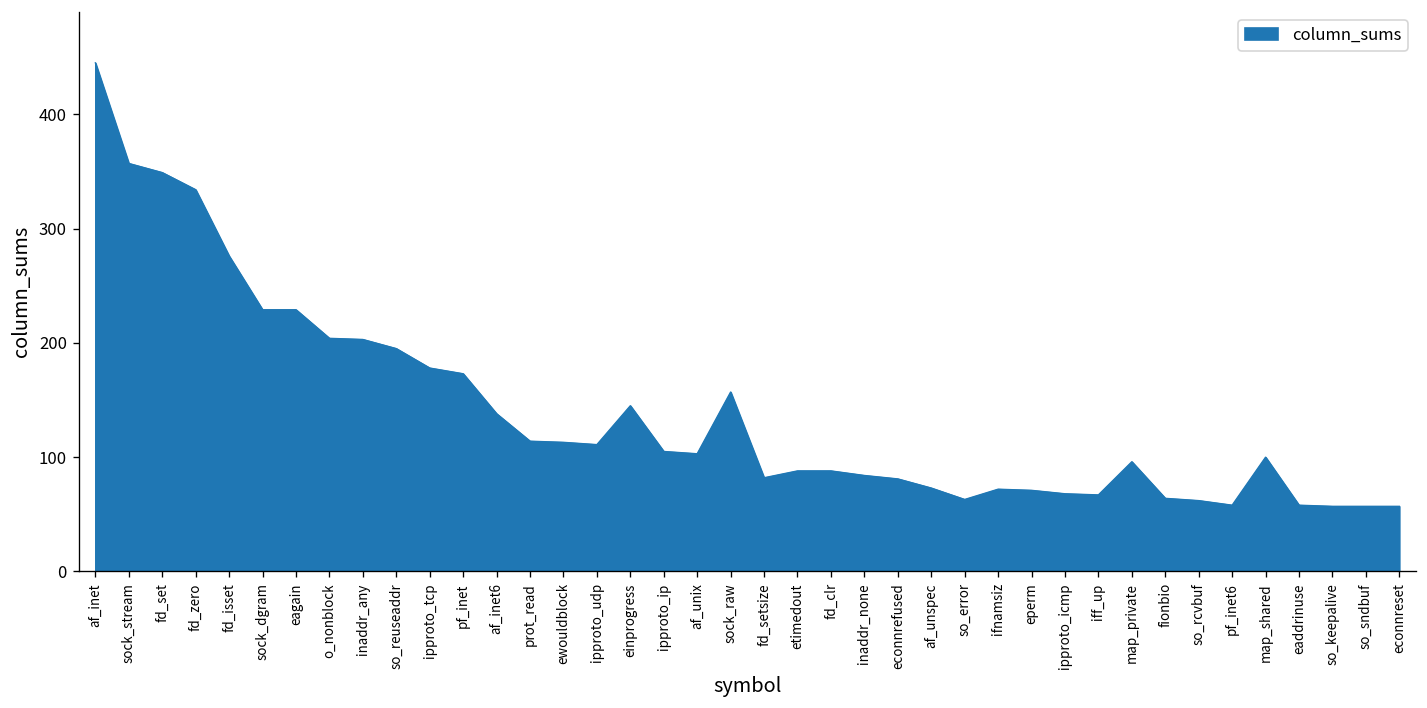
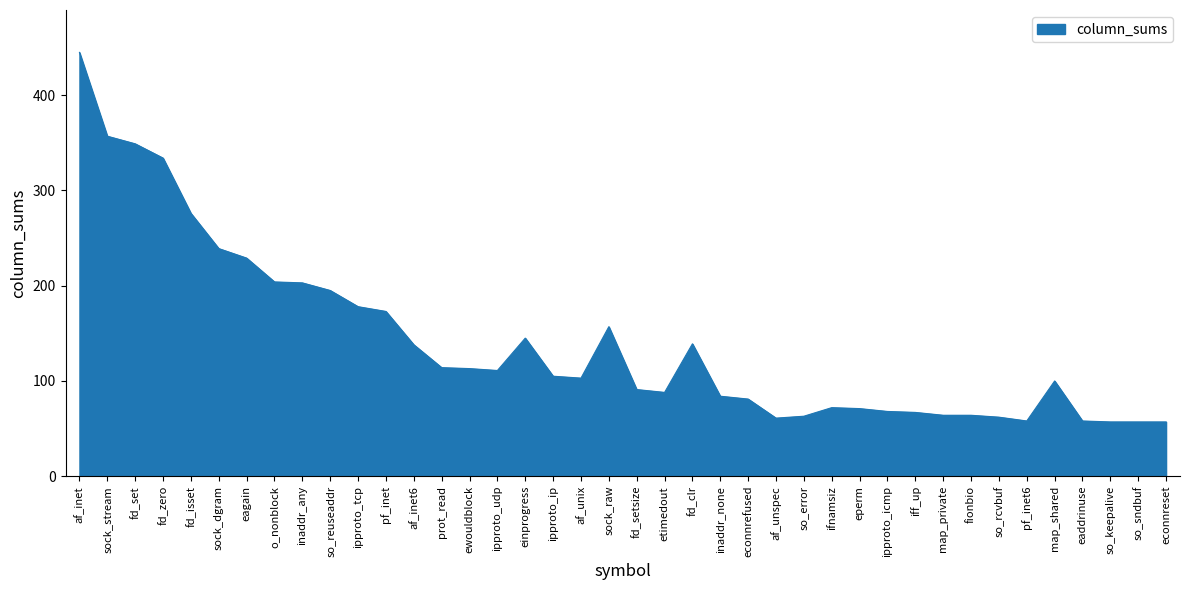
  {
    "af_inet": 450,
    "sock_stream": 360,
    "fd_set": 350,
    "fd_zero": 330,
    "fd_isset": 280,
-   "sock_dgram": 230,
+   "sock_dgram": 240,
    "eagain": 230,
    "o_nonblock": 200,
    "inaddr_any": 200,
    "so_reuseaddr": 200,
    "ipproto_tcp": 180,
    "pf_inet": 170,
    "af_inet6": 140,
    "prot_read": 110,
    "ewouldblock": 110,
    "ipproto_udp": 110,
    "einprogress": 150,
    "ipproto_ip": 110,
    "af_unix": 100,
    "sock_raw": 160,
-   "fd_setsize": 80,
+   "fd_setsize": 90,
    "etimedout": 90,
-   "fd_clr": 90,
+   "fd_clr": 140,
    "inaddr_none": 80,
    "econnrefused": 80,
-   "af_unspec": 70,
+   "af_unspec": 60,
    "so_error": 60,
    "ifnamsiz": 70,
    "eperm": 70,
    "ipproto_icmp": 70,
    "iff_up": 70,
-   "map_private": 100,
+   "map_private": 60,
    "fionbio": 60,
    "so_rcvbuf": 60,
    "pf_inet6": 60,
    "map_shared": 100,
    "eaddrinuse": 60,
    "so_keepalive": 60,
    "so_sndbuf": 60,
    "econnreset": 60
  }
